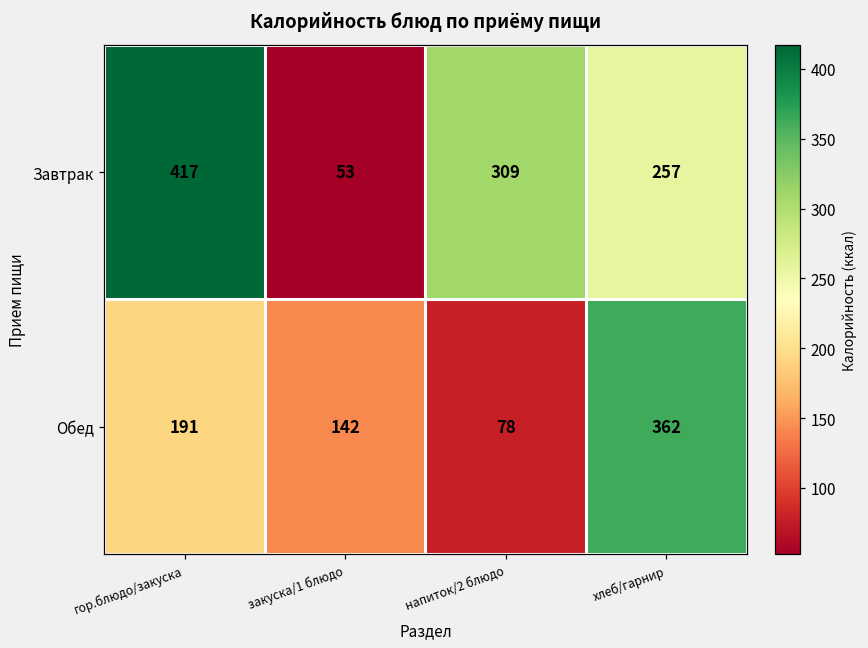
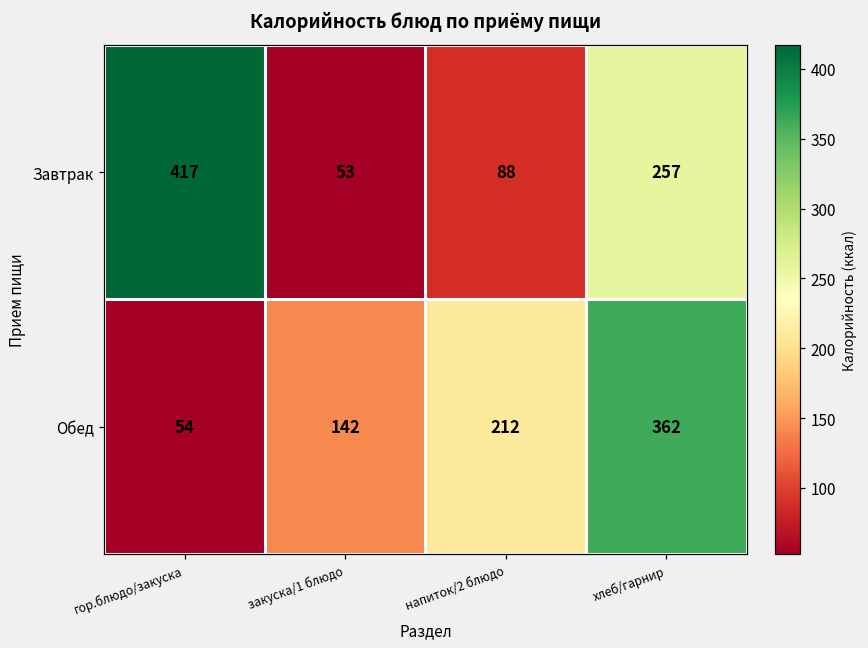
  {
    "Завтрак": {
      "гор.блюдо/закуска": 417,
      "закуска/1 блюдо": 53,
-     "напиток/2 блюдо": 309,
+     "напиток/2 блюдо": 88,
      "хлеб/гарнир": 257
    },
    "Обед": {
-     "гор.блюдо/закуска": 191,
+     "гор.блюдо/закуска": 54,
      "закуска/1 блюдо": 142,
-     "напиток/2 блюдо": 78,
+     "напиток/2 блюдо": 212,
      "хлеб/гарнир": 362
    }
  }
